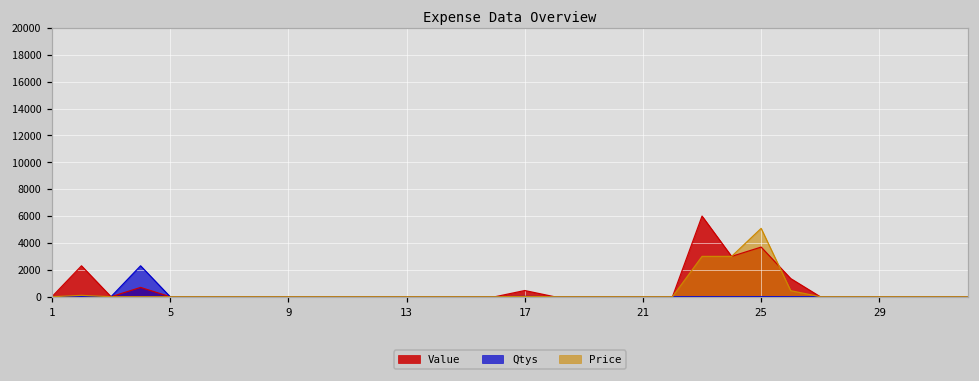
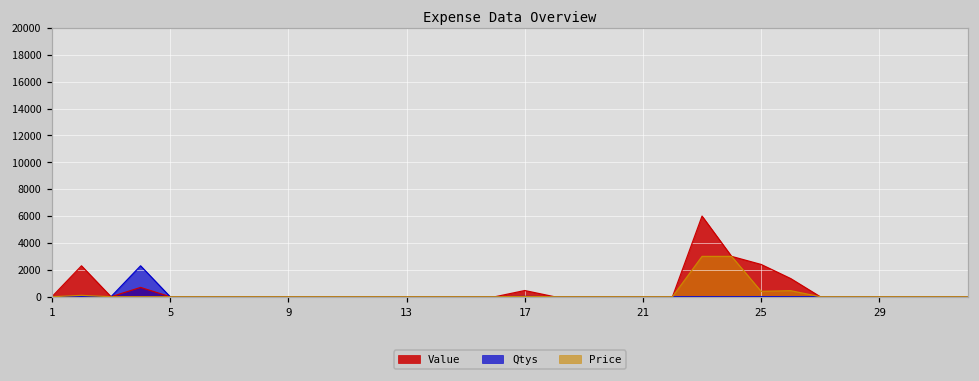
  {
    "Value": {
      "17": 500,
-     "25": 3700
+     "25": 2400
    },
    "Qtys": {
      "25": 0
    },
    "Price": {
-     "25": 5100
+     "25": 400
    }
  }
